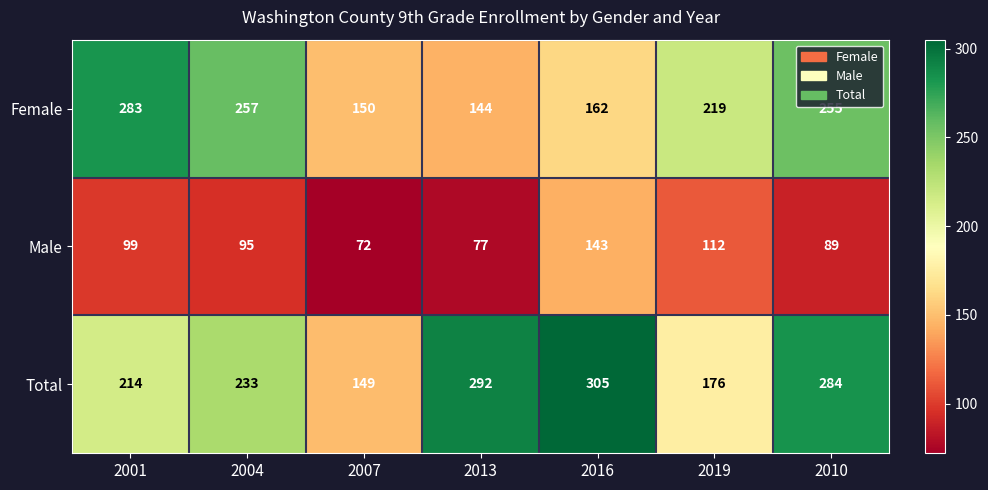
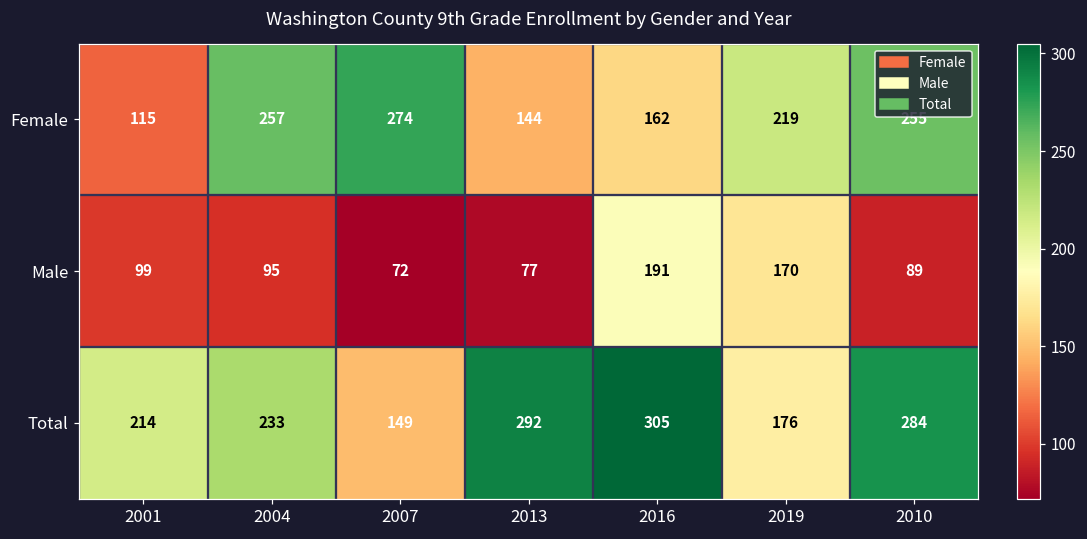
  {
    "Female": {
-     "2001": 283,
+     "2001": 115,
      "2004": 257,
-     "2007": 150,
+     "2007": 274,
      "2013": 144,
      "2016": 162,
      "2019": 219
    },
    "Male": {
      "2001": 99,
      "2004": 95,
      "2007": 72,
      "2013": 77,
-     "2016": 143,
-     "2019": 112,
+     "2016": 191,
+     "2019": 170,
      "2010": 89
    },
    "Total": {
      "2001": 214,
      "2004": 233,
      "2007": 149,
      "2013": 292,
      "2016": 305,
      "2019": 176,
      "2010": 284
    }
  }
